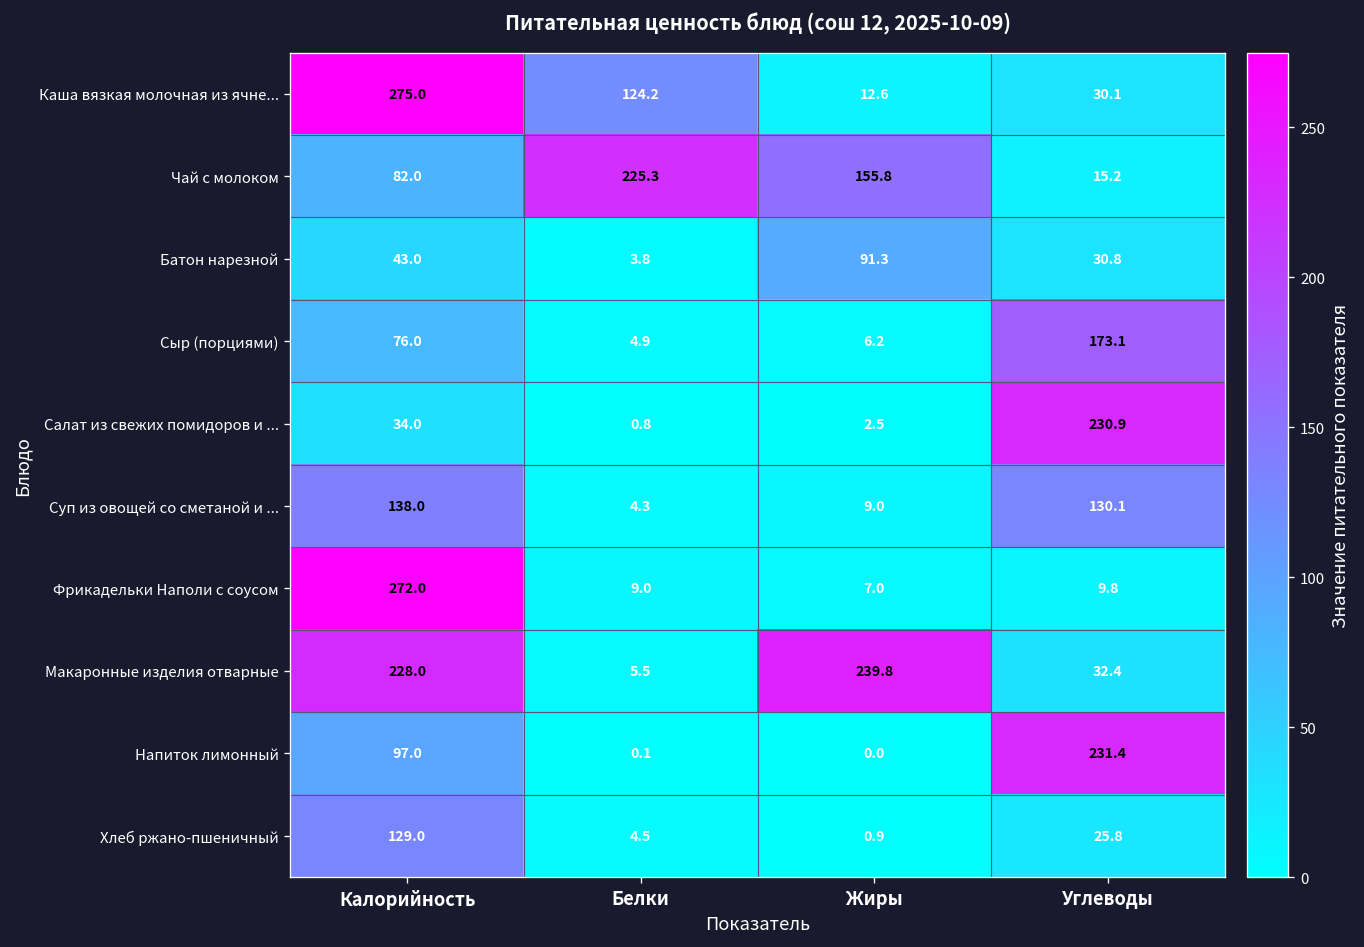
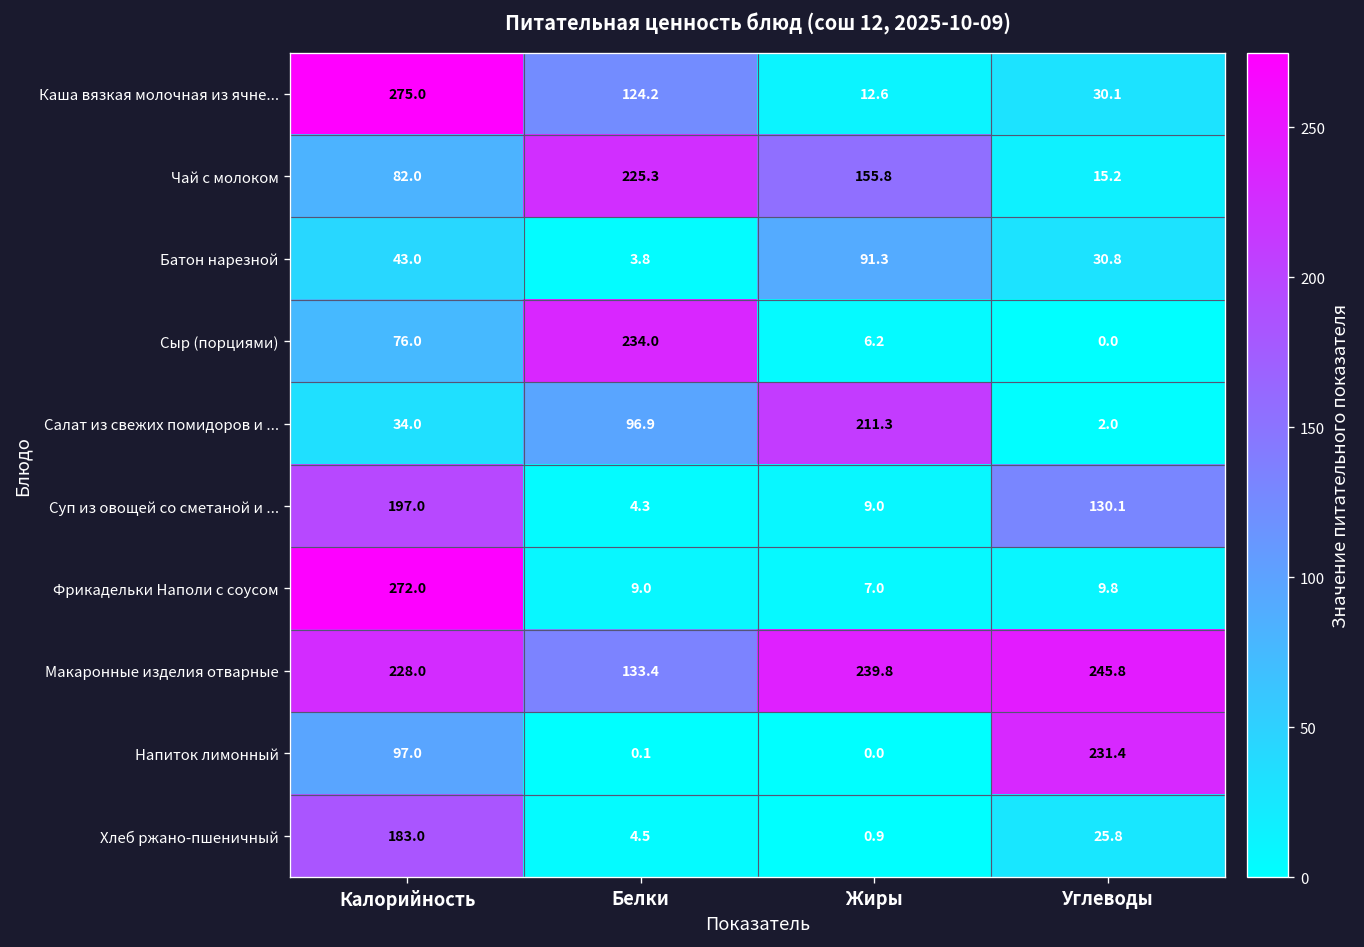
  {
    "Каша вязкая молочная из ячне...": {
      "Калорийность": 275.0,
      "Белки": 124.2,
      "Жиры": 12.6,
      "Углеводы": 30.1
    },
    "Чай с молоком": {
      "Калорийность": 82.0,
      "Белки": 225.3,
      "Жиры": 155.8,
      "Углеводы": 15.2
    },
    "Батон нарезной": {
      "Калорийность": 43.0,
      "Белки": 3.8,
      "Жиры": 91.3,
      "Углеводы": 30.8
    },
    "Сыр (порциями)": {
      "Калорийность": 76.0,
-     "Белки": 4.9,
+     "Белки": 234.0,
      "Жиры": 6.2,
-     "Углеводы": 173.1
+     "Углеводы": 0.0
    },
    "Салат из свежих помидоров и ...": {
      "Калорийность": 34.0,
-     "Белки": 0.8,
-     "Жиры": 2.5,
-     "Углеводы": 230.9
+     "Белки": 96.9,
+     "Жиры": 211.3,
+     "Углеводы": 2.0
    },
    "Суп из овощей со сметаной и ...": {
-     "Калорийность": 138.0,
+     "Калорийность": 197.0,
      "Белки": 4.3,
      "Жиры": 9.0,
      "Углеводы": 130.1
    },
    "Фрикадельки Наполи с соусом": {
      "Калорийность": 272.0,
      "Белки": 9.0,
      "Жиры": 7.0,
      "Углеводы": 9.8
    },
    "Макаронные изделия отварные": {
      "Калорийность": 228.0,
-     "Белки": 5.5,
+     "Белки": 133.4,
      "Жиры": 239.8,
-     "Углеводы": 32.4
+     "Углеводы": 245.8
    },
    "Напиток лимонный": {
      "Калорийность": 97.0,
      "Белки": 0.1,
      "Жиры": 0.0,
      "Углеводы": 231.4
    },
    "Хлеб ржано-пшеничный": {
-     "Калорийность": 129.0,
+     "Калорийность": 183.0,
      "Белки": 4.5,
      "Жиры": 0.9,
      "Углеводы": 25.8
    }
  }
